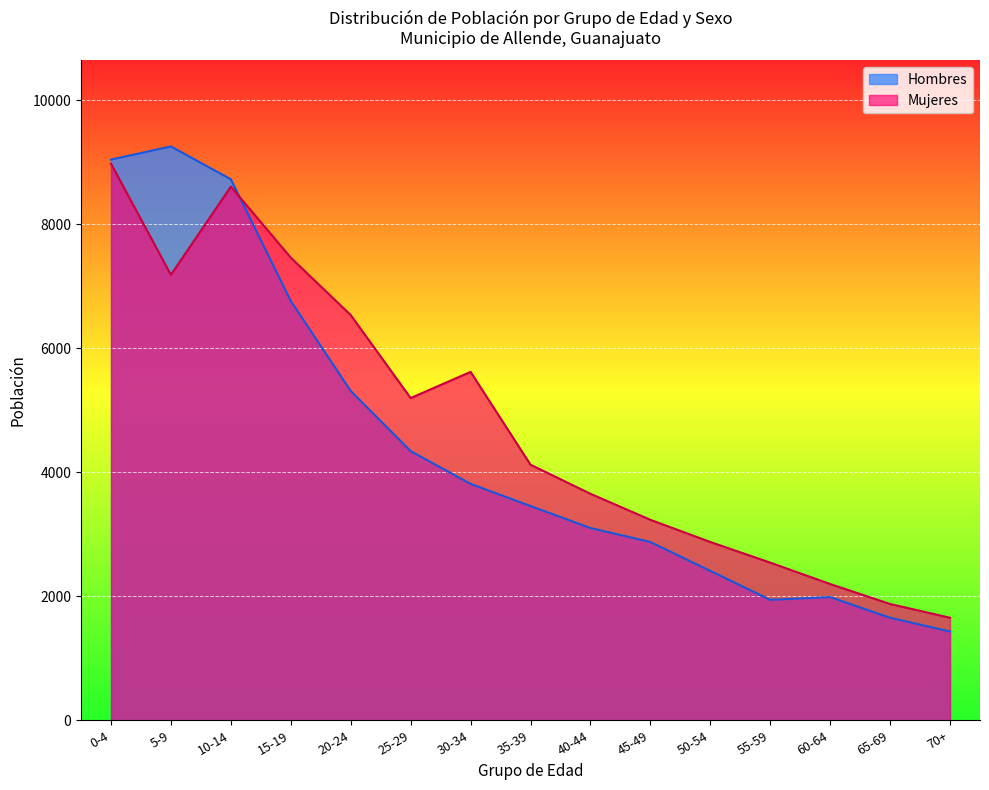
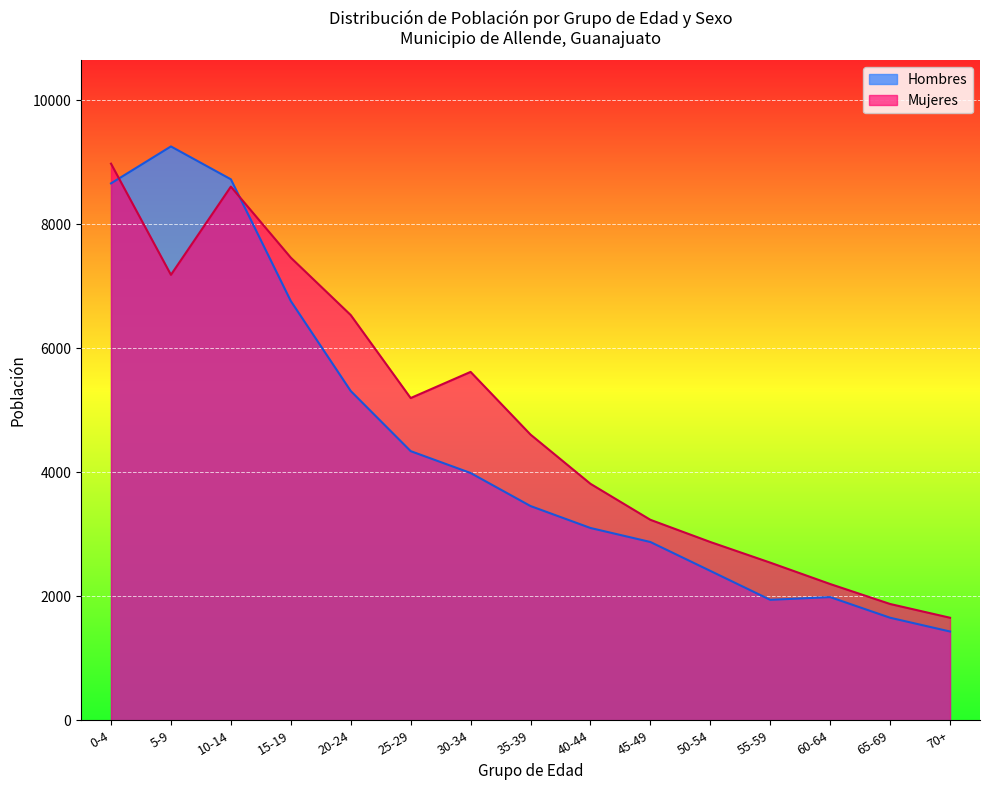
  {
    "Hombres": {
-     "0-4": 9000,
+     "0-4": 8700,
      "5-9": 9300,
      "10-14": 8700,
      "15-19": 6800,
      "20-24": 5300,
      "25-29": 4300,
-     "30-34": 3800,
+     "30-34": 4000,
      "35-39": 3500,
      "40-44": 3100,
      "45-49": 2900,
      "50-54": 2400,
      "55-59": 1900,
      "60-64": 2000,
      "65-69": 1700,
      "70+": 1400
    },
    "Mujeres": {
      "0-4": 9000,
      "5-9": 7200,
      "10-14": 8600,
      "15-19": 7500,
      "20-24": 6500,
      "25-29": 5200,
      "30-34": 5600,
-     "35-39": 4100,
-     "40-44": 3700,
+     "35-39": 4600,
+     "40-44": 3800,
      "45-49": 3200,
      "50-54": 2900,
      "55-59": 2500,
      "60-64": 2200,
      "65-69": 1900,
      "70+": 1700
    }
  }
